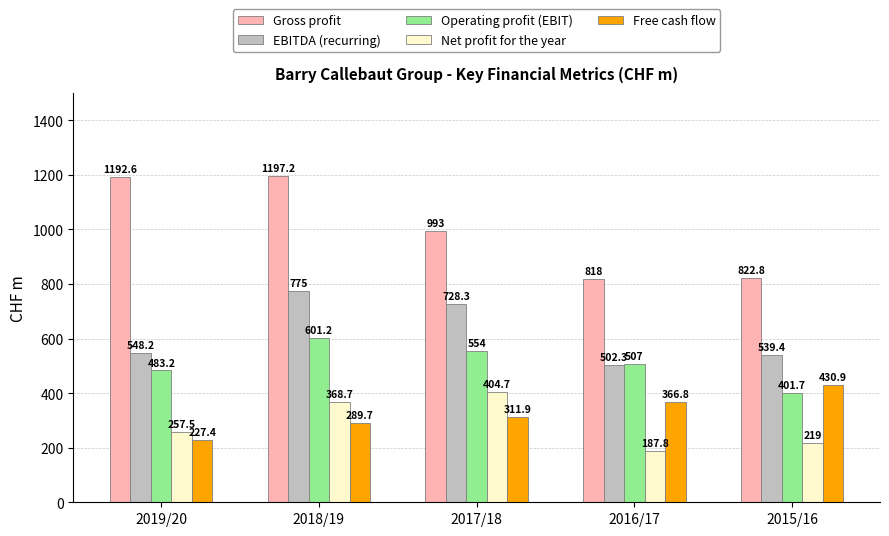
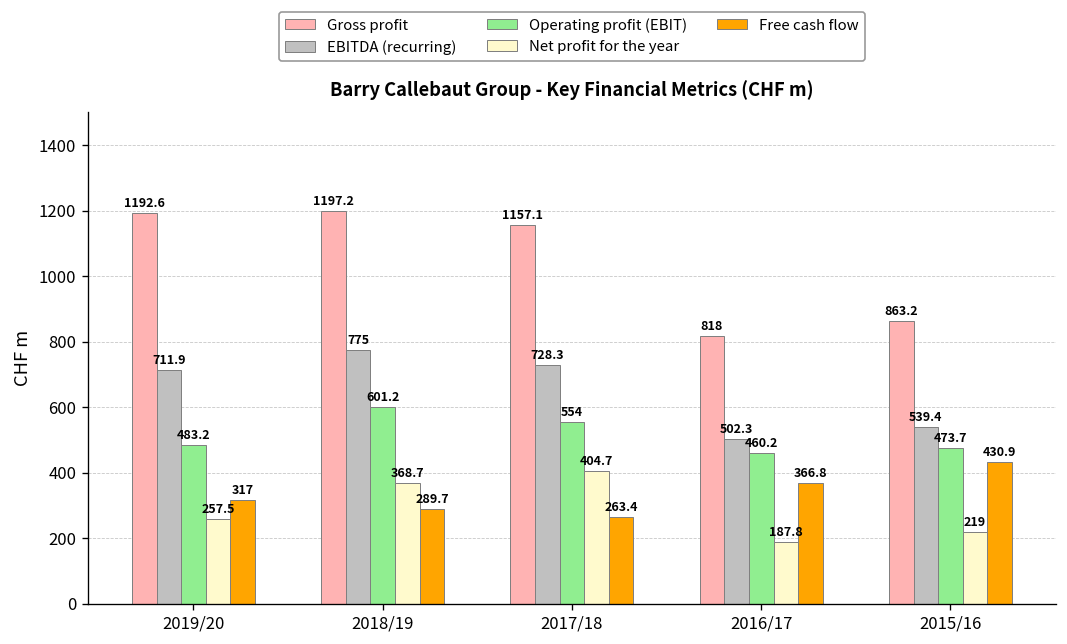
  {
    "Gross profit": {
      "2019/20": 1192.6,
      "2018/19": 1197.2,
-     "2017/18": 993,
+     "2017/18": 1157.1,
      "2016/17": 818,
-     "2015/16": 822.8
+     "2015/16": 863.2
    },
    "EBITDA (recurring)": {
-     "2019/20": 548.2,
+     "2019/20": 711.9,
      "2018/19": 775,
      "2017/18": 728.3,
      "2016/17": 502.3,
      "2015/16": 539.4
    },
    "Operating profit (EBIT)": {
      "2019/20": 483.2,
      "2018/19": 601.2,
      "2017/18": 554,
-     "2016/17": 507,
-     "2015/16": 401.7
+     "2016/17": 460.2,
+     "2015/16": 473.7
    },
    "Net profit for the year": {
      "2019/20": 257.5,
      "2018/19": 368.7,
      "2017/18": 404.7,
      "2016/17": 187.8,
      "2015/16": 219
    },
    "Free cash flow": {
-     "2019/20": 227.4,
+     "2019/20": 317,
      "2018/19": 289.7,
-     "2017/18": 311.9,
+     "2017/18": 263.4,
      "2016/17": 366.8,
      "2015/16": 430.9
    }
  }
